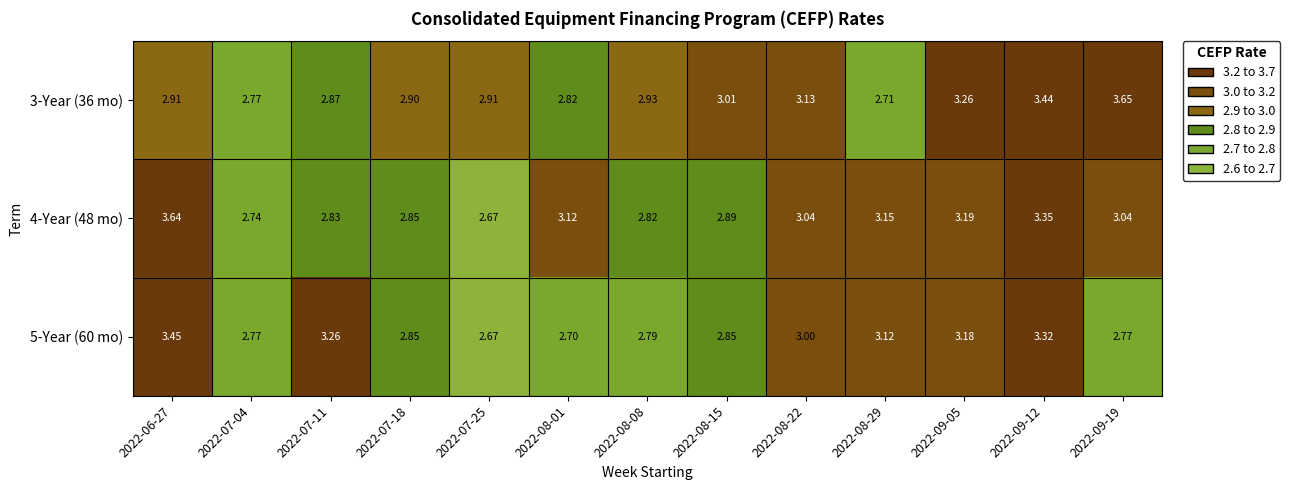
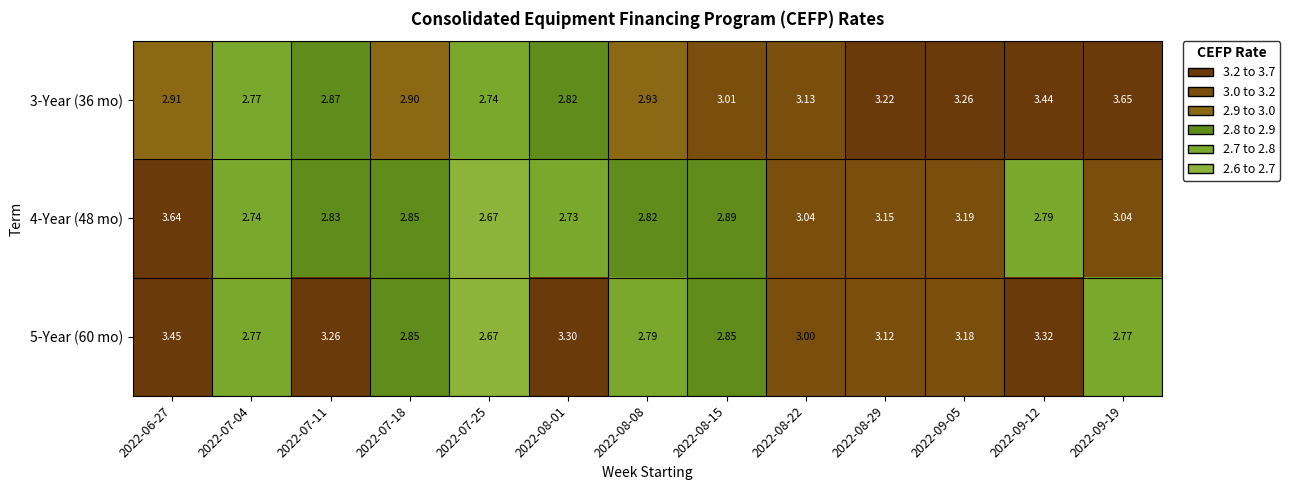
  {
    "3-Year (36 mo)": {
      "2022-06-27": 2.91,
      "2022-07-04": 2.77,
      "2022-07-11": 2.87,
      "2022-07-18": 2.90,
-     "2022-07-25": 2.91,
+     "2022-07-25": 2.74,
      "2022-08-01": 2.82,
      "2022-08-08": 2.93,
      "2022-08-15": 3.01,
      "2022-08-22": 3.13,
-     "2022-08-29": 2.71,
+     "2022-08-29": 3.22,
      "2022-09-05": 3.26,
      "2022-09-12": 3.44,
      "2022-09-19": 3.65
    },
    "4-Year (48 mo)": {
      "2022-06-27": 3.64,
      "2022-07-04": 2.74,
      "2022-07-11": 2.83,
      "2022-07-18": 2.85,
      "2022-07-25": 2.67,
-     "2022-08-01": 3.12,
+     "2022-08-01": 2.73,
      "2022-08-08": 2.82,
      "2022-08-15": 2.89,
      "2022-08-22": 3.04,
      "2022-08-29": 3.15,
      "2022-09-05": 3.19,
-     "2022-09-12": 3.35,
+     "2022-09-12": 2.79,
      "2022-09-19": 3.04
    },
    "5-Year (60 mo)": {
      "2022-06-27": 3.45,
      "2022-07-04": 2.77,
      "2022-07-11": 3.26,
      "2022-07-18": 2.85,
      "2022-07-25": 2.67,
-     "2022-08-01": 2.70,
+     "2022-08-01": 3.30,
      "2022-08-08": 2.79,
      "2022-08-15": 2.85,
      "2022-08-22": 3.00,
      "2022-08-29": 3.12,
      "2022-09-05": 3.18,
      "2022-09-12": 3.32,
      "2022-09-19": 2.77
    }
  }
